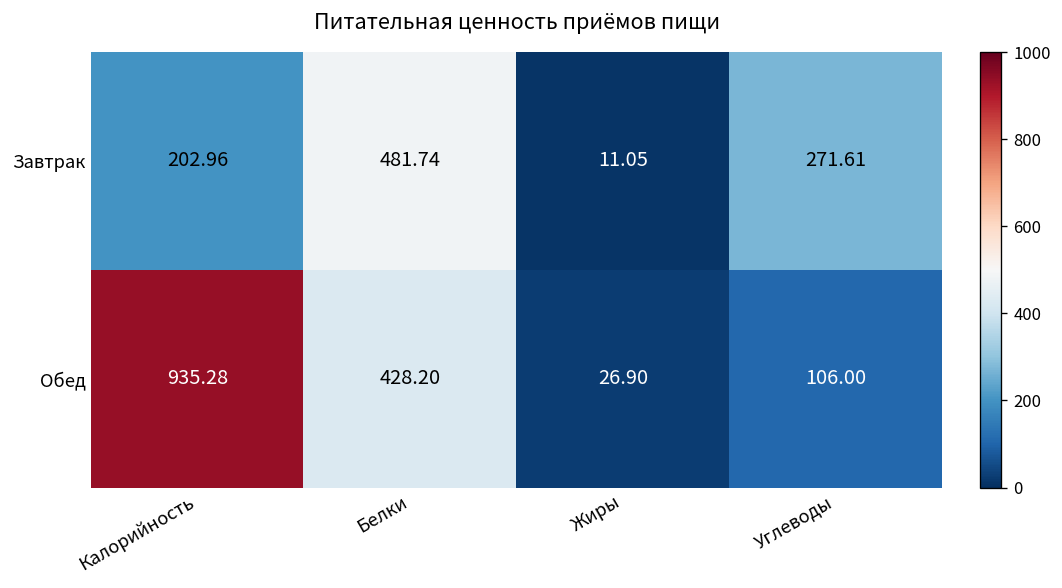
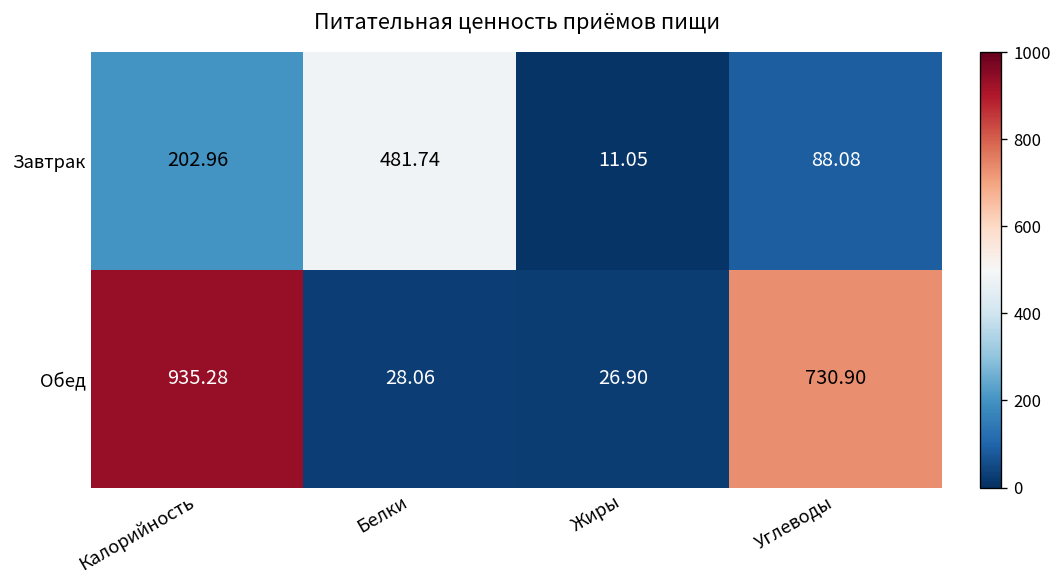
  {
    "Завтрак": {
      "Калорийность": 202.96,
      "Белки": 481.74,
      "Жиры": 11.05,
-     "Углеводы": 271.61
+     "Углеводы": 88.08
    },
    "Обед": {
      "Калорийность": 935.28,
-     "Белки": 428.20,
+     "Белки": 28.06,
      "Жиры": 26.90,
-     "Углеводы": 106.00
+     "Углеводы": 730.90
    }
  }
